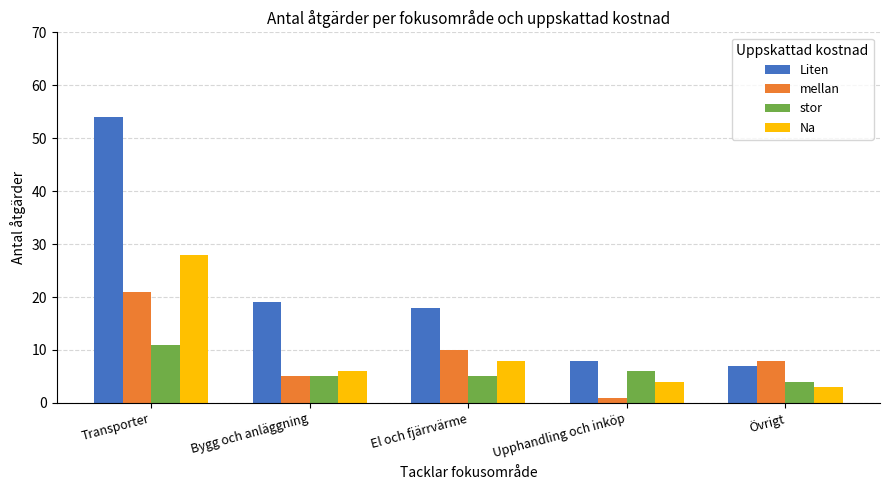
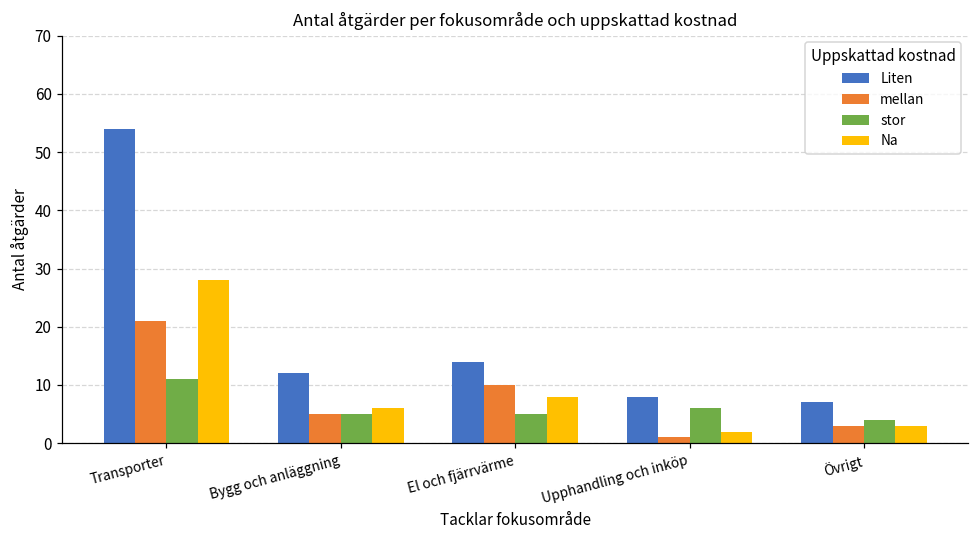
  {
    "Liten": {
      "Transporter": 54,
-     "Bygg och anläggning": 19,
-     "El och fjärrvärme": 18,
+     "Bygg och anläggning": 12,
+     "El och fjärrvärme": 14,
      "Upphandling och inköp": 8,
      "Övrigt": 7
    },
    "mellan": {
      "Transporter": 21,
      "Bygg och anläggning": 5,
      "El och fjärrvärme": 10,
      "Upphandling och inköp": 1,
-     "Övrigt": 8
+     "Övrigt": 3
    },
    "stor": {
      "Transporter": 11,
      "Bygg och anläggning": 5,
      "El och fjärrvärme": 5,
      "Upphandling och inköp": 6,
      "Övrigt": 4
    },
    "Na": {
      "Transporter": 28,
      "Bygg och anläggning": 6,
      "El och fjärrvärme": 8,
-     "Upphandling och inköp": 4,
+     "Upphandling och inköp": 2,
      "Övrigt": 3
    }
  }
